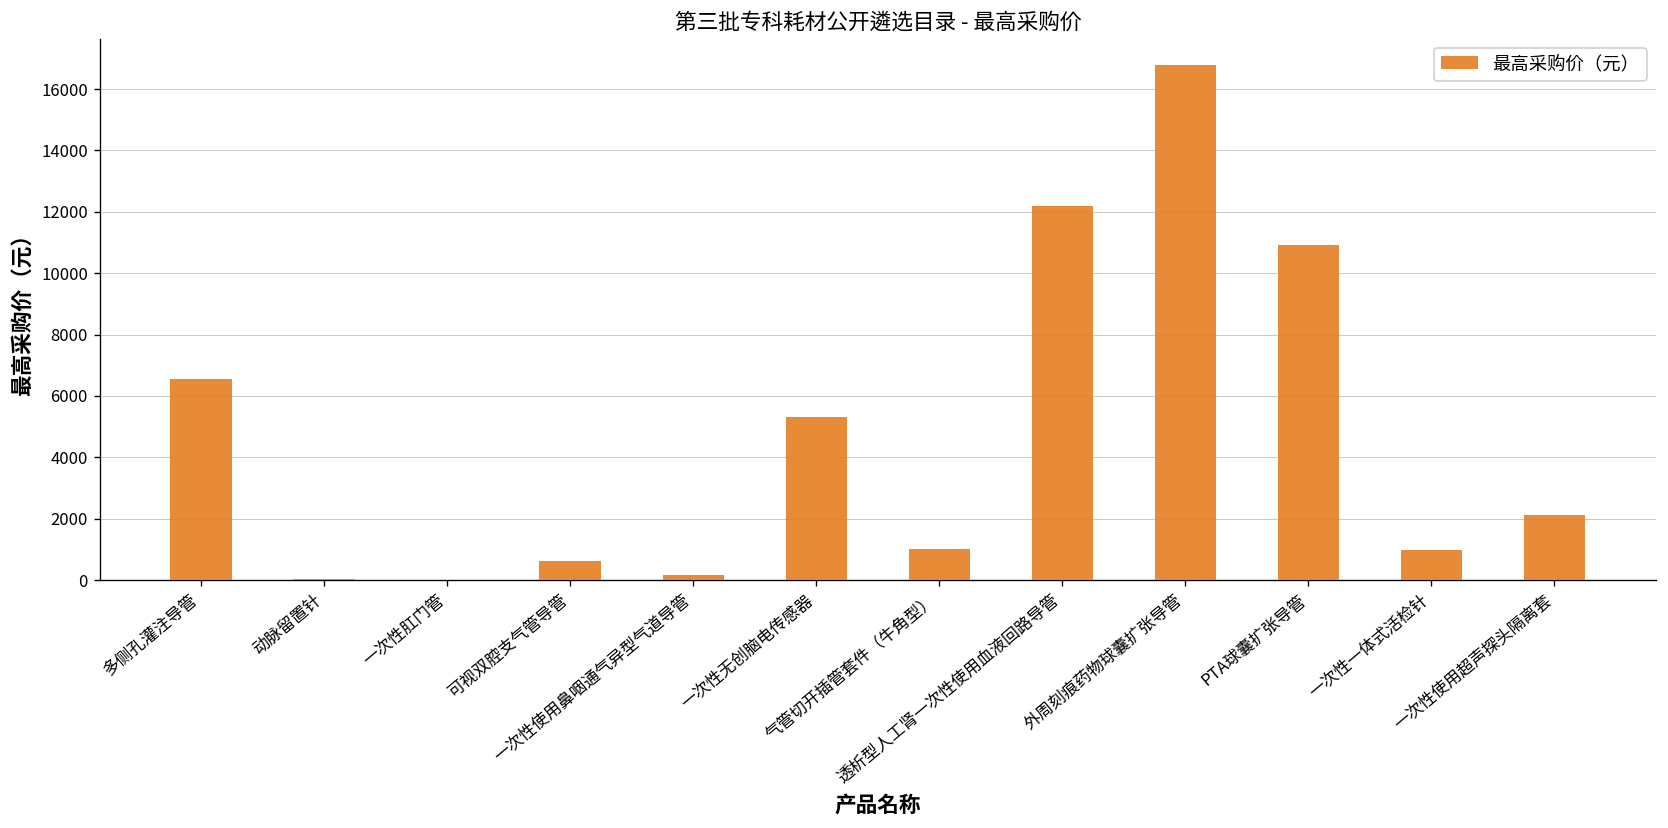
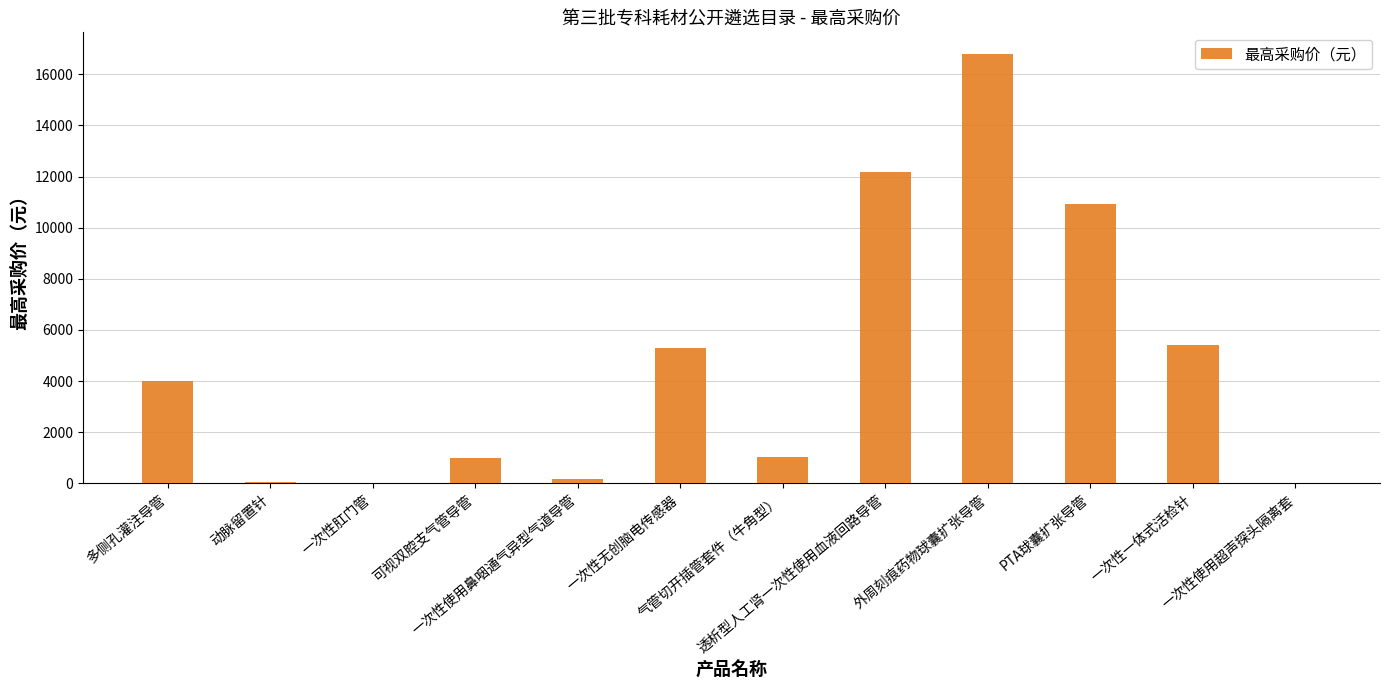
  {
-   "多侧孔灌注导管": 6600,
-   "可视双腔支气管导管": 600,
+   "多侧孔灌注导管": 4000,
+   "可视双腔支气管导管": 1000,
    "一次性使用鼻咽通气异型气道导管": 200,
    "一次性无创脑电传感器": 5300,
    "气管切开插管套件（牛角型）": 1000,
    "透析型人工肾一次性使用血液回路导管": 12200,
    "外周刻痕药物球囊扩张导管": 16800,
    "PTA球囊扩张导管": 10900,
-   "一次性一体式活检针": 1000,
-   "一次性使用超声探头隔离套": 2100
+   "一次性一体式活检针": 5400,
+   "一次性使用超声探头隔离套": 0
  }
